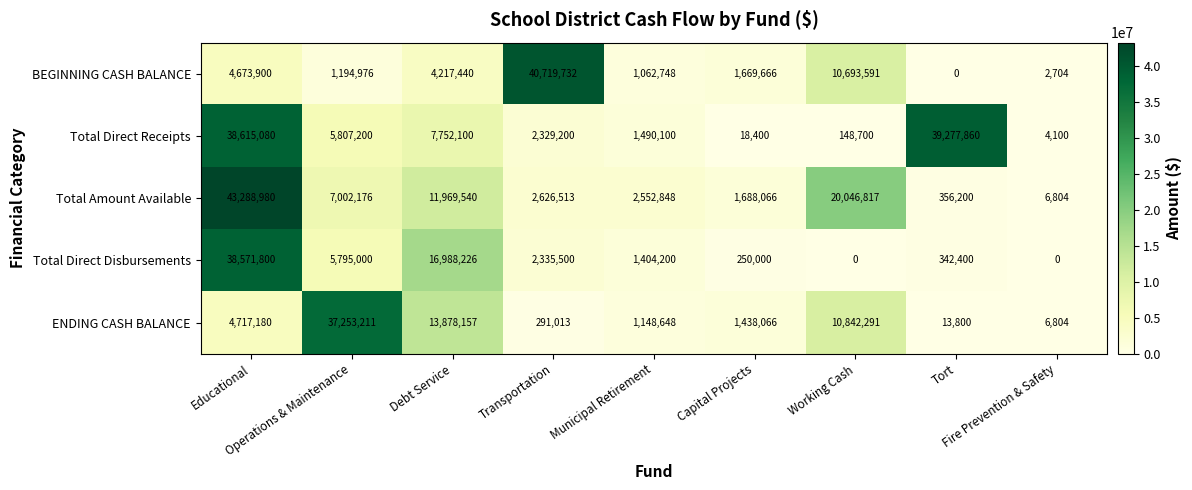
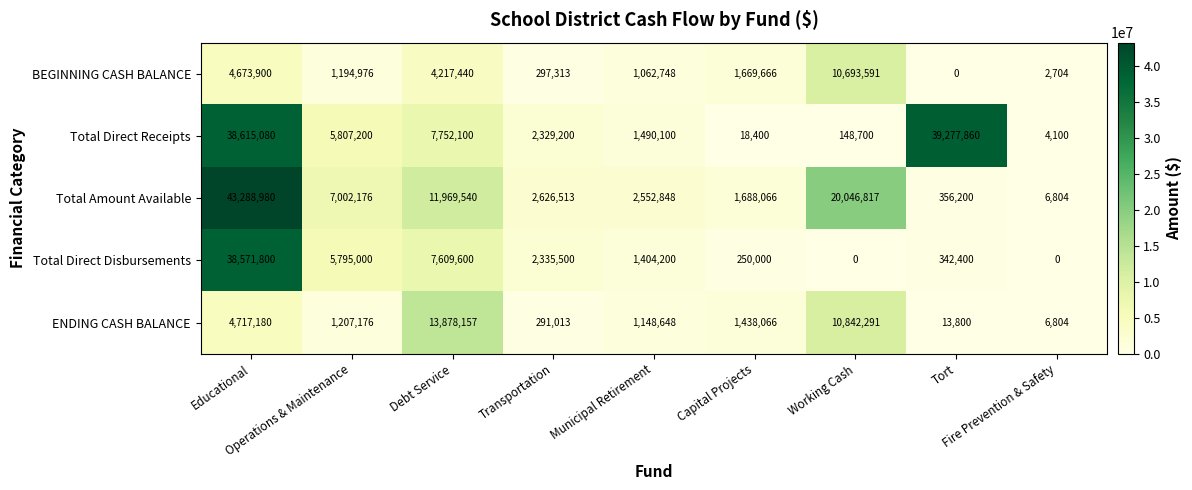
  {
    "BEGINNING CASH BALANCE": {
      "Educational": "4,673,900",
      "Operations & Maintenance": "1,194,976",
      "Debt Service": "4,217,440",
-     "Transportation": "40,719,732",
+     "Transportation": "297,313",
      "Municipal Retirement": "1,062,748",
      "Capital Projects": "1,669,666",
      "Working Cash": "10,693,591",
      "Tort": "0",
      "Fire Prevention & Safety": "2,704"
    },
    "Total Direct Receipts": {
      "Educational": "38,615,080",
      "Operations & Maintenance": "5,807,200",
      "Debt Service": "7,752,100",
      "Transportation": "2,329,200",
      "Municipal Retirement": "1,490,100",
      "Capital Projects": "18,400",
      "Working Cash": "148,700",
      "Tort": "39,277,860",
      "Fire Prevention & Safety": "4,100"
    },
    "Total Amount Available": {
      "Educational": "43,288,980",
      "Operations & Maintenance": "7,002,176",
      "Debt Service": "11,969,540",
      "Transportation": "2,626,513",
      "Municipal Retirement": "2,552,848",
      "Capital Projects": "1,688,066",
      "Working Cash": "20,046,817",
      "Tort": "356,200",
      "Fire Prevention & Safety": "6,804"
    },
    "Total Direct Disbursements": {
      "Educational": "38,571,800",
      "Operations & Maintenance": "5,795,000",
-     "Debt Service": "16,988,226",
+     "Debt Service": "7,609,600",
      "Transportation": "2,335,500",
      "Municipal Retirement": "1,404,200",
      "Capital Projects": "250,000",
      "Working Cash": "0",
      "Tort": "342,400",
      "Fire Prevention & Safety": "0"
    },
    "ENDING CASH BALANCE": {
      "Educational": "4,717,180",
-     "Operations & Maintenance": "37,253,211",
+     "Operations & Maintenance": "1,207,176",
      "Debt Service": "13,878,157",
      "Transportation": "291,013",
      "Municipal Retirement": "1,148,648",
      "Capital Projects": "1,438,066",
      "Working Cash": "10,842,291",
      "Tort": "13,800",
      "Fire Prevention & Safety": "6,804"
    }
  }
